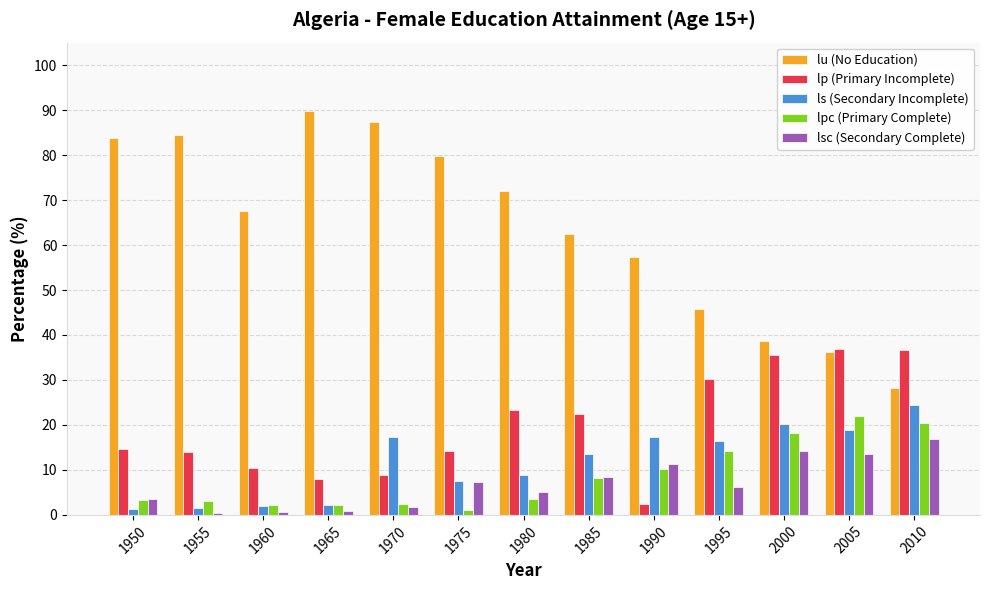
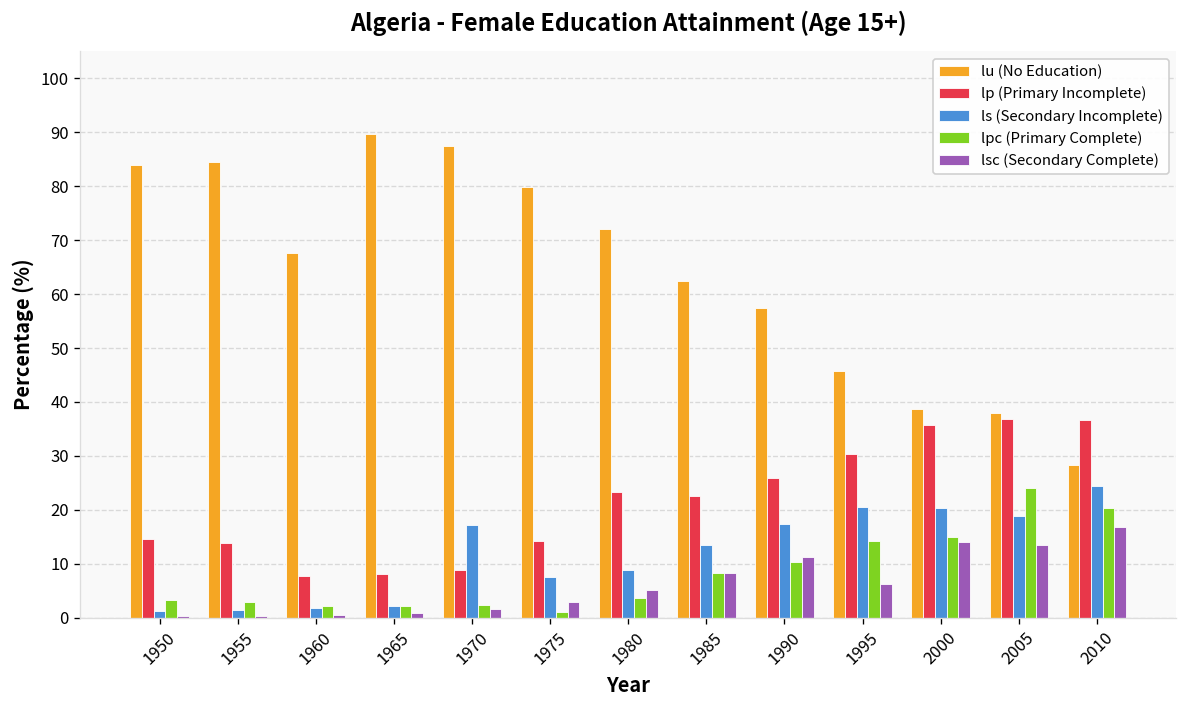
  {
    "lu (No Education)": {
      "1950": 84,
      "1955": 84,
      "1960": 68,
      "1965": 90,
      "1970": 87,
      "1975": 80,
      "1980": 72,
      "1985": 62,
      "1990": 57,
      "1995": 46,
      "2000": 39,
-     "2005": 36,
+     "2005": 38,
      "2010": 28
    },
    "lp (Primary Incomplete)": {
      "1950": 15,
      "1955": 14,
-     "1960": 10,
+     "1960": 8,
      "1965": 8,
      "1970": 9,
      "1975": 14,
      "1980": 23,
      "1985": 23,
-     "1990": 2,
+     "1990": 26,
      "1995": 30,
      "2000": 36,
      "2005": 37,
      "2010": 37
    },
    "ls (Secondary Incomplete)": {
      "1950": 1,
      "1955": 2,
      "1960": 2,
      "1965": 2,
      "1970": 17,
      "1975": 8,
      "1980": 9,
      "1985": 14,
      "1990": 17,
-     "1995": 16,
+     "1995": 21,
      "2000": 20,
      "2005": 19,
      "2010": 24
    },
    "lpc (Primary Complete)": {
      "1950": 3,
      "1955": 3,
      "1960": 2,
      "1965": 2,
      "1970": 2,
      "1975": 1,
      "1980": 4,
      "1985": 8,
      "1990": 10,
      "1995": 14,
-     "2000": 18,
-     "2005": 22,
+     "2000": 15,
+     "2005": 24,
      "2010": 20
    },
    "lsc (Secondary Complete)": {
-     "1950": 4,
+     "1950": 0,
      "1960": 1,
      "1965": 1,
      "1970": 2,
-     "1975": 7,
+     "1975": 3,
      "1980": 5,
      "1985": 8,
      "1990": 11,
      "1995": 6,
      "2000": 14,
      "2005": 14,
      "2010": 17
    }
  }
